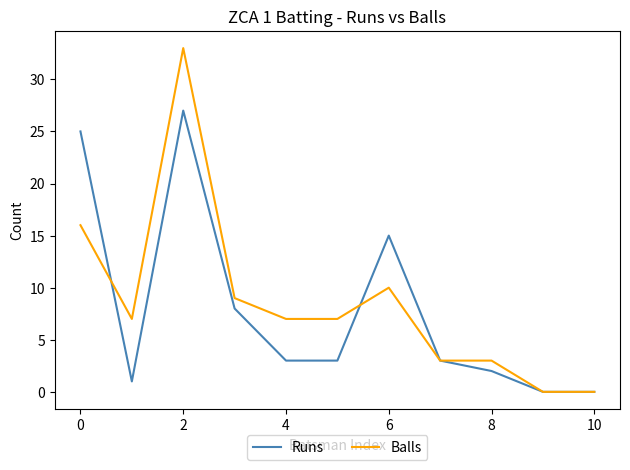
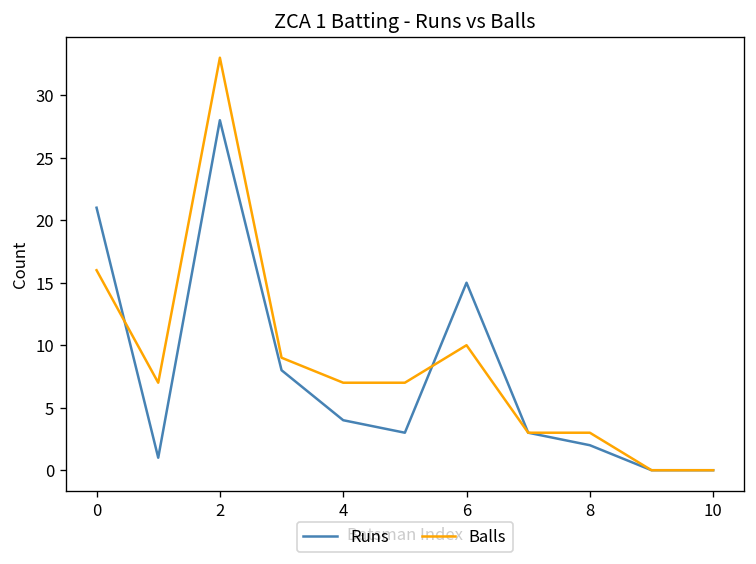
  {
    "Runs": {
-     "0": 25,
-     "2": 27,
-     "4": 3,
+     "0": 21,
+     "2": 28,
+     "4": 4,
      "6": 15,
      "8": 2
    },
    "Balls": {
      "0": 16,
      "2": 33,
      "4": 7,
      "6": 10,
      "8": 3
    }
  }
